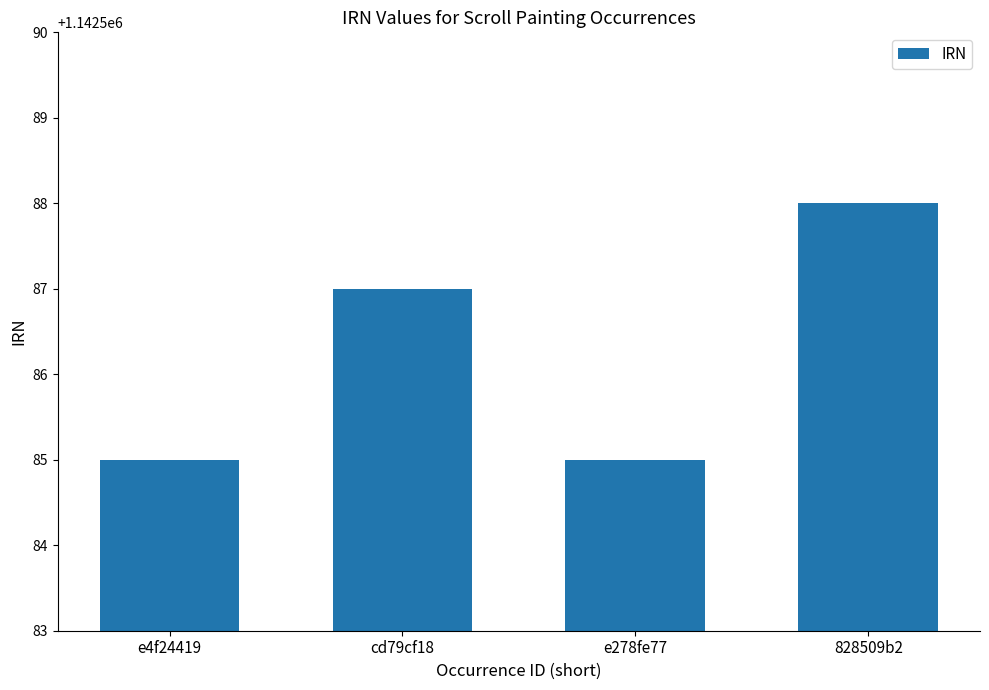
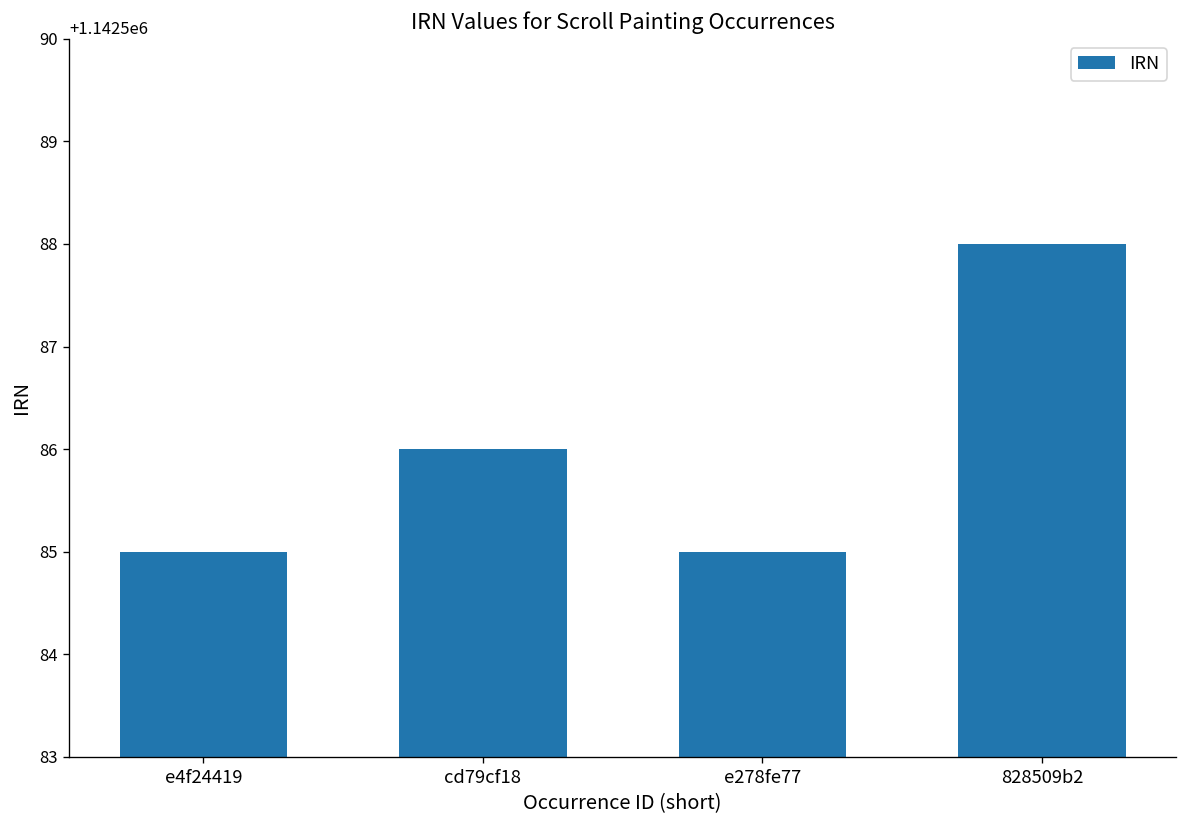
  {
    "e4f24419": 1142585,
-   "cd79cf18": 1142587,
+   "cd79cf18": 1142586,
    "e278fe77": 1142585,
    "828509b2": 1142588
  }
